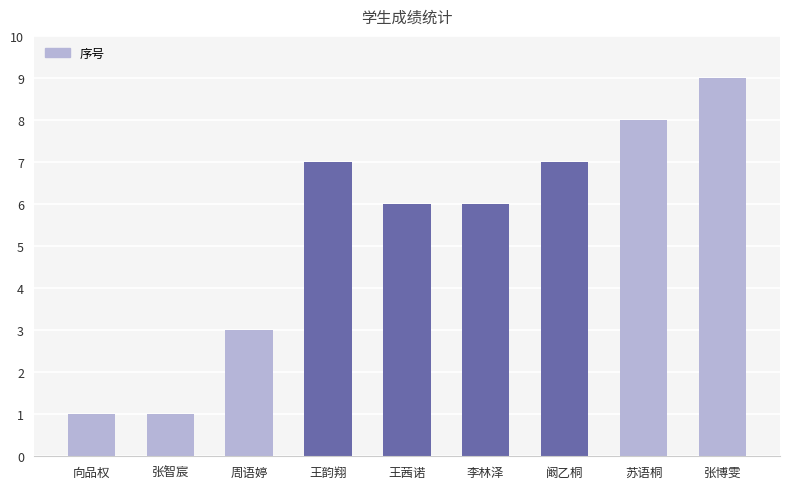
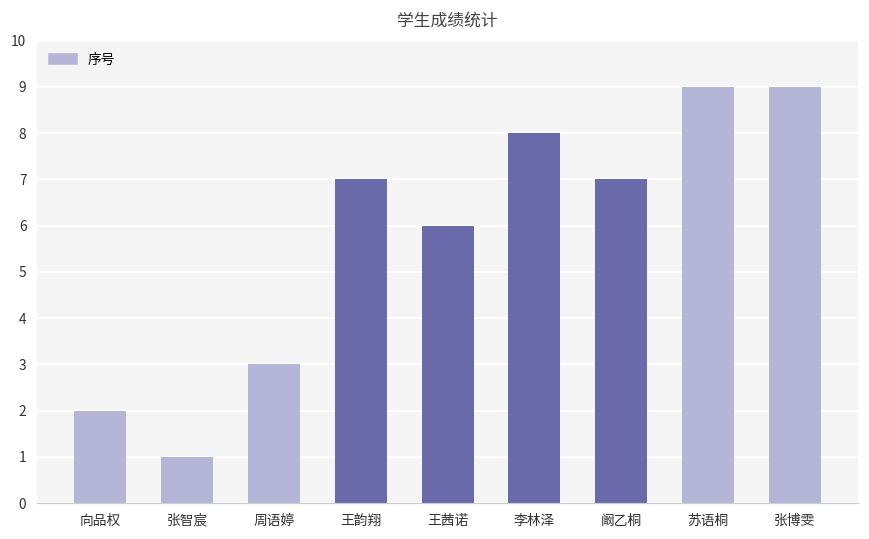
  {
-   "向品权": 1,
+   "向品权": 2,
    "张智宸": 1,
    "周语婷": 3,
    "王韵翔": 7,
    "王茜诺": 6,
-   "李林泽": 6,
+   "李林泽": 8,
    "阚乙桐": 7,
-   "苏语桐": 8,
+   "苏语桐": 9,
    "张博雯": 9
  }
